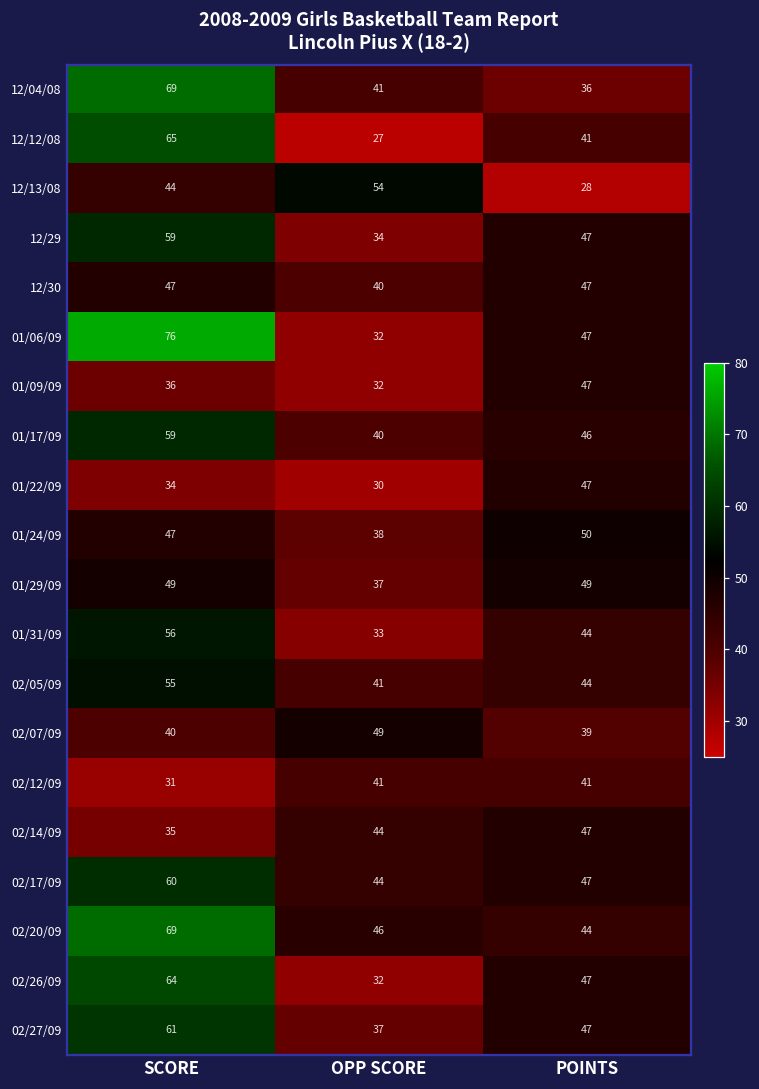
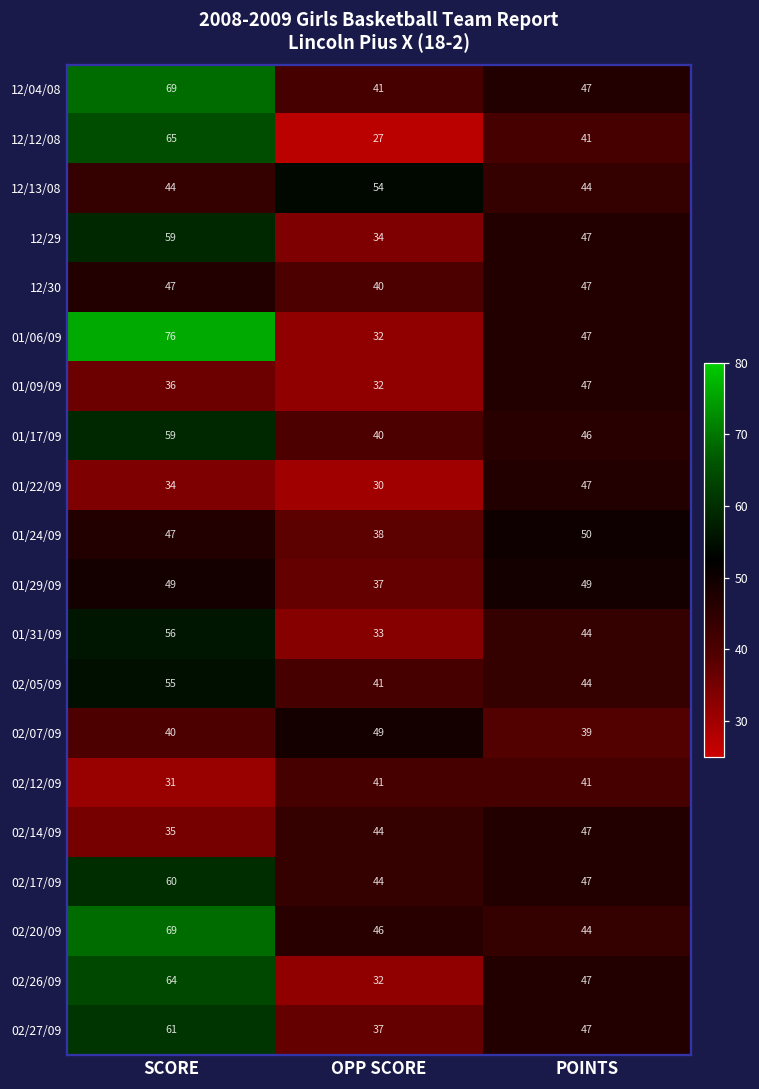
  {
    "12/04/08": {
      "SCORE": 69,
      "OPP SCORE": 41,
-     "POINTS": 36
+     "POINTS": 47
    },
    "12/12/08": {
      "SCORE": 65,
      "OPP SCORE": 27,
      "POINTS": 41
    },
    "12/13/08": {
      "SCORE": 44,
      "OPP SCORE": 54,
-     "POINTS": 28
+     "POINTS": 44
    },
    "12/29": {
      "SCORE": 59,
      "OPP SCORE": 34,
      "POINTS": 47
    },
    "12/30": {
      "SCORE": 47,
      "OPP SCORE": 40,
      "POINTS": 47
    },
    "01/06/09": {
      "SCORE": 76,
      "OPP SCORE": 32,
      "POINTS": 47
    },
    "01/09/09": {
      "SCORE": 36,
      "OPP SCORE": 32,
      "POINTS": 47
    },
    "01/17/09": {
      "SCORE": 59,
      "OPP SCORE": 40,
      "POINTS": 46
    },
    "01/22/09": {
      "SCORE": 34,
      "OPP SCORE": 30,
      "POINTS": 47
    },
    "01/24/09": {
      "SCORE": 47,
      "OPP SCORE": 38,
      "POINTS": 50
    },
    "01/29/09": {
      "SCORE": 49,
      "OPP SCORE": 37,
      "POINTS": 49
    },
    "01/31/09": {
      "SCORE": 56,
      "OPP SCORE": 33,
      "POINTS": 44
    },
    "02/05/09": {
      "SCORE": 55,
      "OPP SCORE": 41,
      "POINTS": 44
    },
    "02/07/09": {
      "SCORE": 40,
      "OPP SCORE": 49,
      "POINTS": 39
    },
    "02/12/09": {
      "SCORE": 31,
      "OPP SCORE": 41,
      "POINTS": 41
    },
    "02/14/09": {
      "SCORE": 35,
      "OPP SCORE": 44,
      "POINTS": 47
    },
    "02/17/09": {
      "SCORE": 60,
      "OPP SCORE": 44,
      "POINTS": 47
    },
    "02/20/09": {
      "SCORE": 69,
      "OPP SCORE": 46,
      "POINTS": 44
    },
    "02/26/09": {
      "SCORE": 64,
      "OPP SCORE": 32,
      "POINTS": 47
    },
    "02/27/09": {
      "SCORE": 61,
      "OPP SCORE": 37,
      "POINTS": 47
    }
  }
